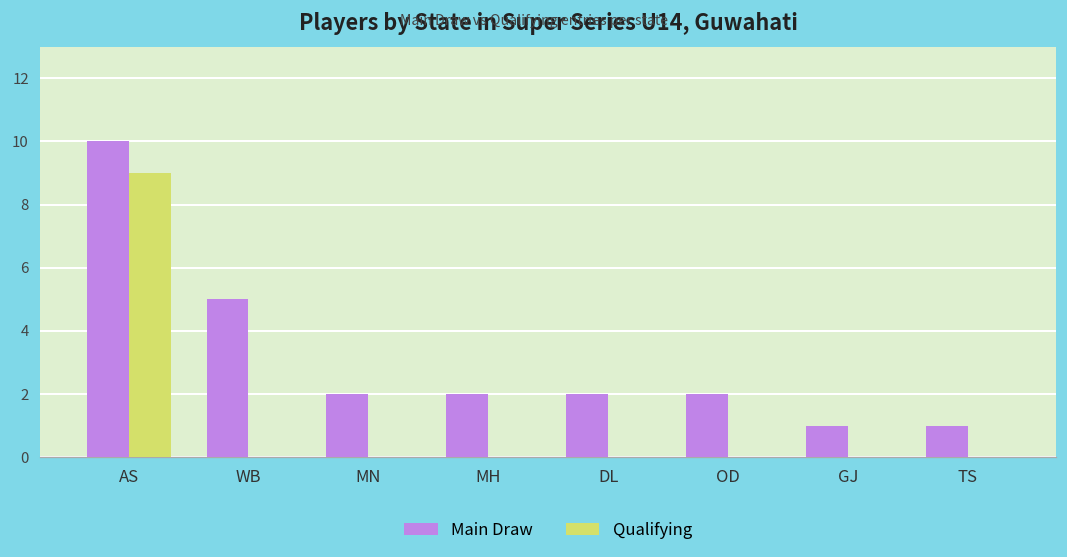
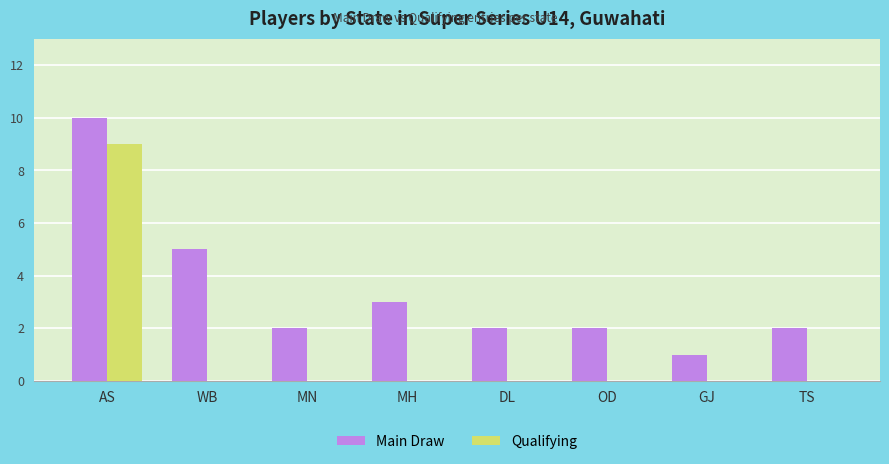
  {
    "Main Draw": {
      "AS": 10,
      "WB": 5,
      "MN": 2,
-     "MH": 2,
+     "MH": 3,
      "DL": 2,
      "OD": 2,
      "GJ": 1,
-     "TS": 1
+     "TS": 2
    },
    "Qualifying": {
      "AS": 9,
      "WB": 0,
      "MN": 0,
      "MH": 0,
      "DL": 0,
      "OD": 0,
      "GJ": 0,
      "TS": 0
    }
  }
